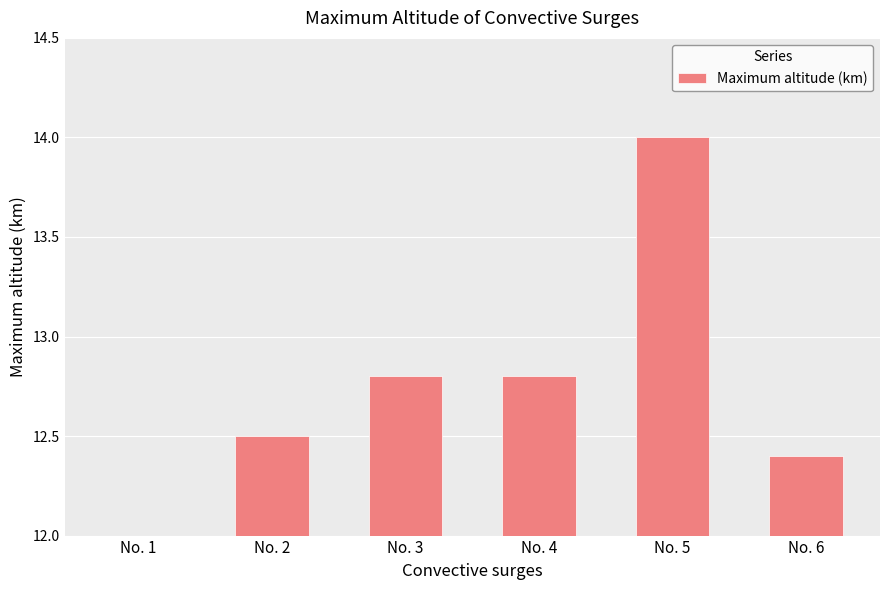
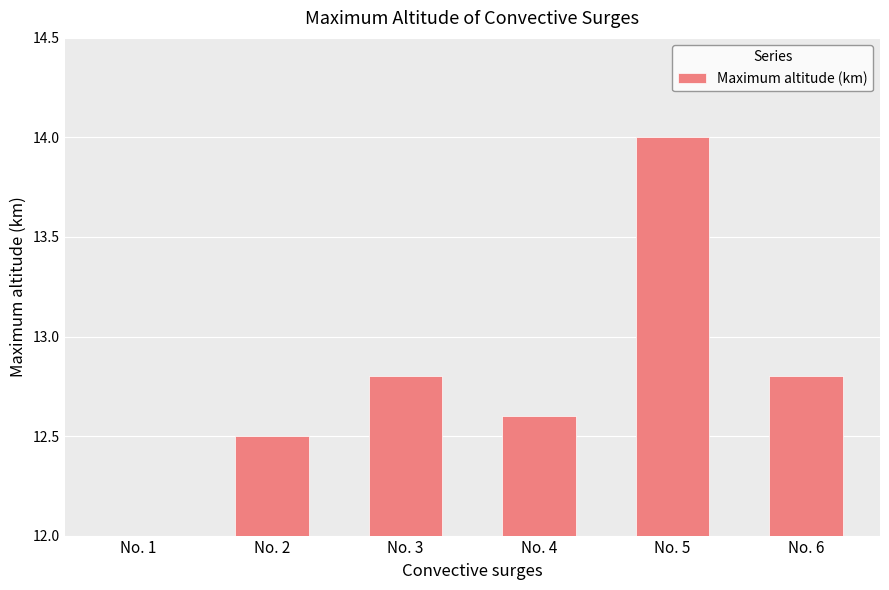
  {
    "No. 1": 12.0,
    "No. 2": 12.5,
    "No. 3": 12.8,
-   "No. 4": 12.8,
+   "No. 4": 12.6,
    "No. 5": 14.0,
-   "No. 6": 12.4
+   "No. 6": 12.8
  }
